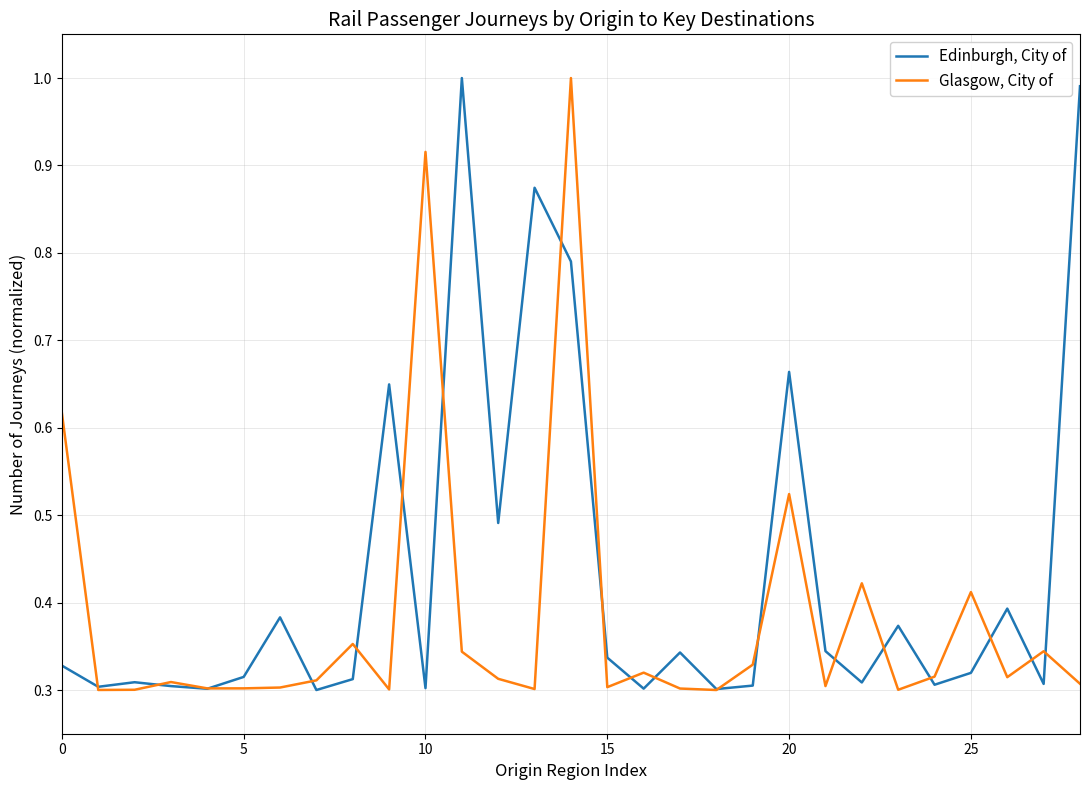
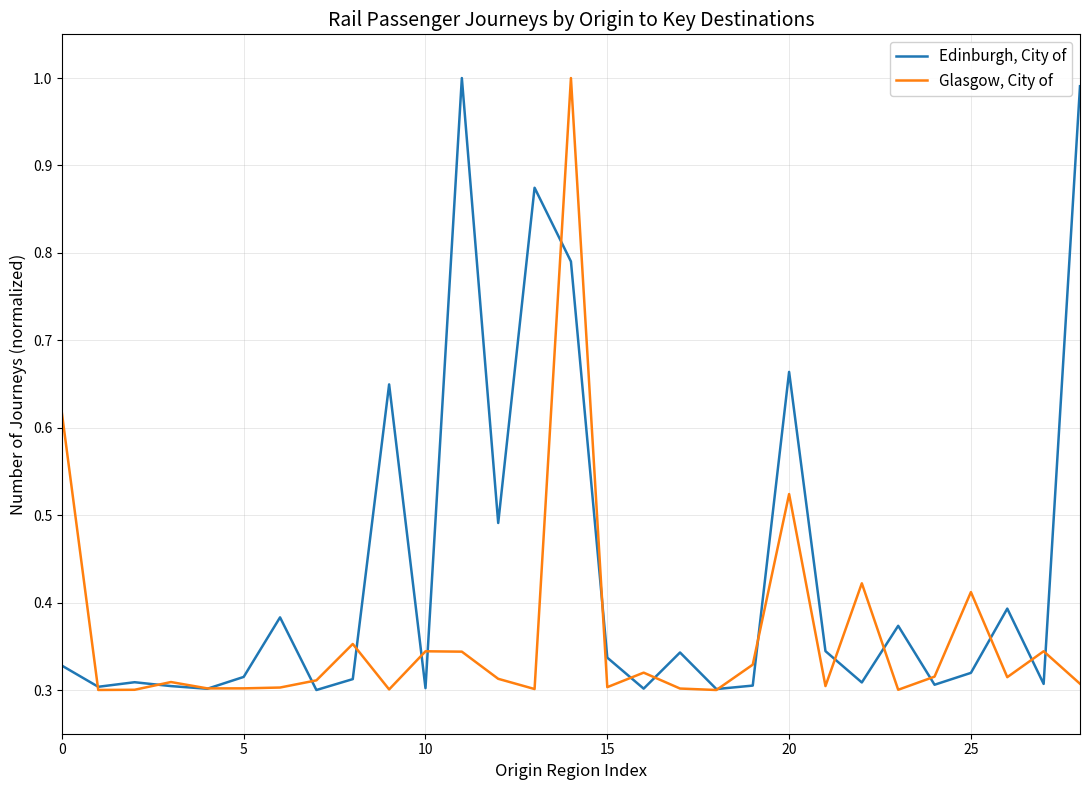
  {
    "Edinburgh, City of": {
      "0": 0.33,
      "5": 0.31,
      "10": 0.30,
      "15": 0.34,
      "20": 0.66,
      "25": 0.32
    },
    "Glasgow, City of": {
      "0": 0.62,
      "5": 0.30,
-     "10": 0.92,
+     "10": 0.34,
      "15": 0.30,
      "20": 0.52,
      "25": 0.41
    }
  }
